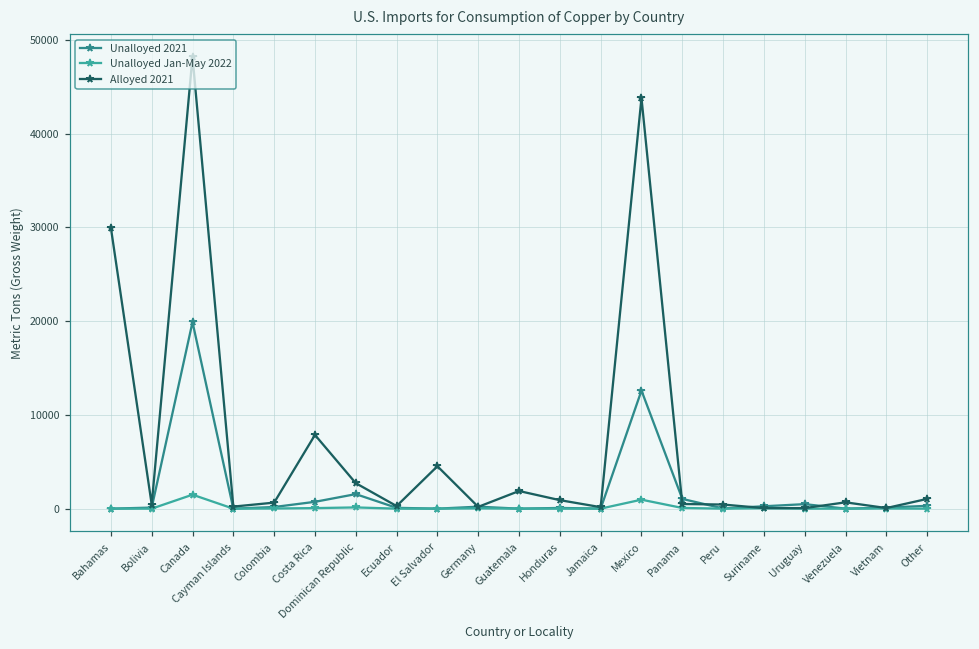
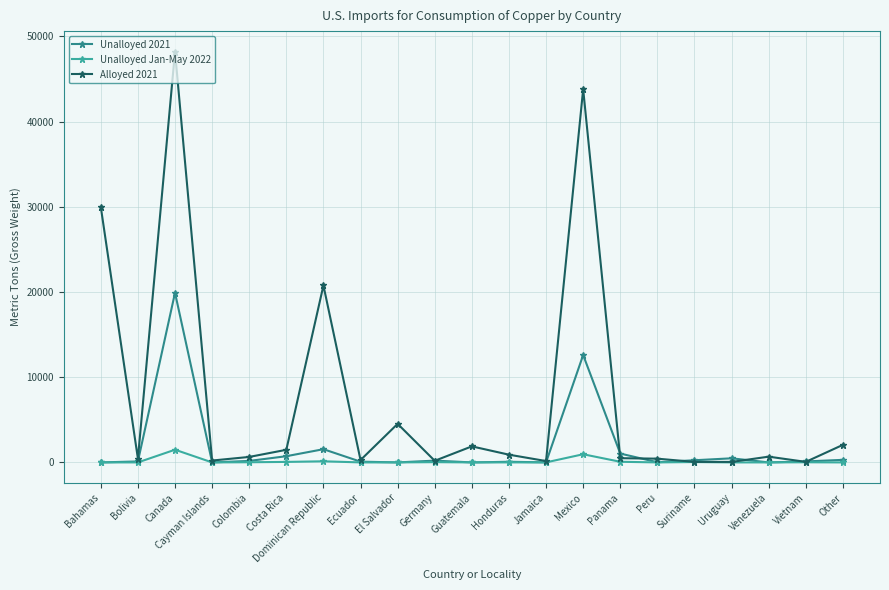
  {
    "Alloyed 2021": {
      "Bahamas": 30000,
      "Bolivia": 0,
      "Colombia": 1000,
-     "Costa Rica": 8000,
-     "Dominican Republic": 3000,
+     "Costa Rica": 1000,
+     "Dominican Republic": 21000,
      "El Salvador": 5000,
      "Guatemala": 2000,
      "Honduras": 1000,
      "Mexico": 44000,
      "Panama": 0,
      "Peru": 0,
      "Venezuela": 1000,
-     "Other": 1000
+     "Other": 2000
    }
  }
